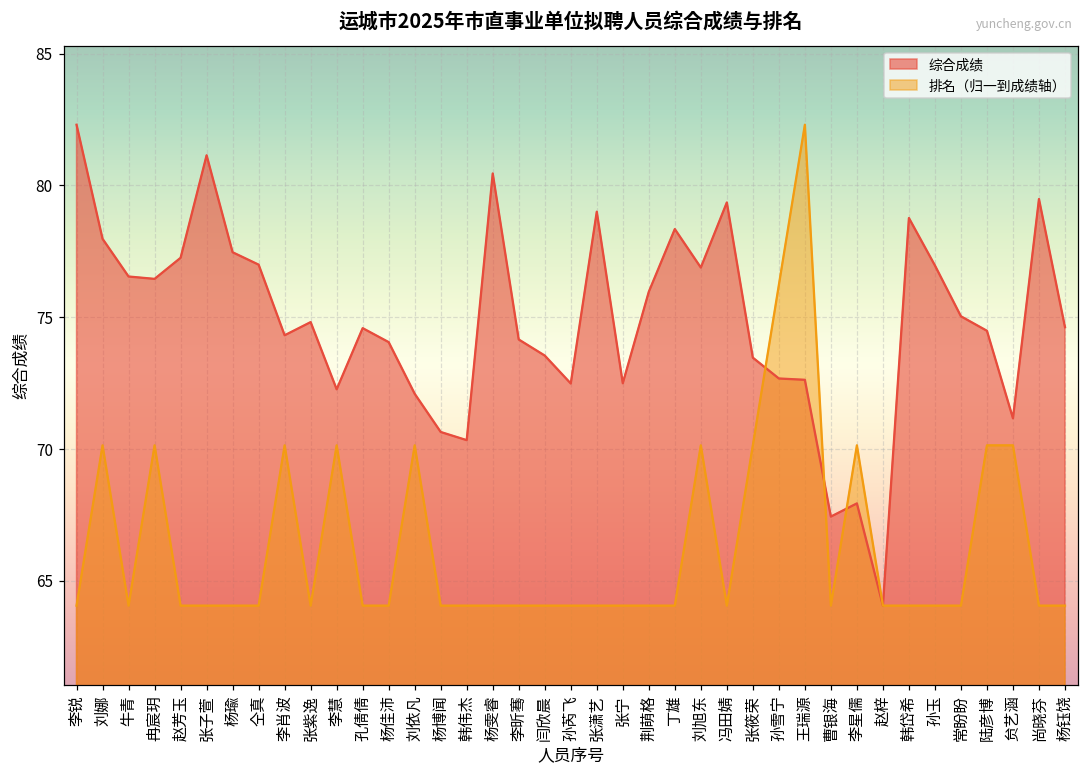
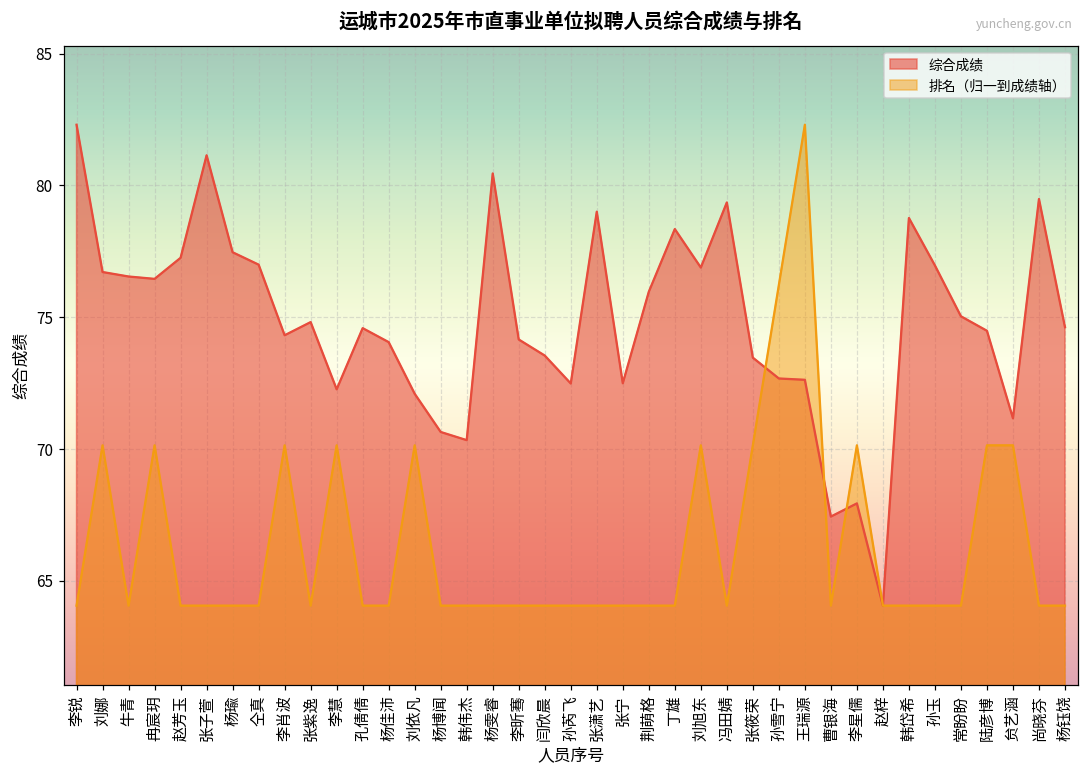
  {
    "综合成绩": {
      "李锐": 82.3,
-     "刘娜": 78.0,
+     "刘娜": 76.7,
      "牛青": 76.5,
      "冉宸玥": 76.5,
      "赵芳玉": 77.3,
      "张子萱": 81.1,
      "杨瑜": 77.5,
      "仝真": 77.0,
      "李肖波": 74.3,
      "张紫逸": 74.8,
      "李慧": 72.3,
      "孔倩倩": 74.6,
      "杨佳沛": 74.1,
      "刘依凡": 72.1,
      "杨博闻": 70.6,
      "韩伟杰": 70.3,
      "杨雯睿": 80.5,
      "李昕骞": 74.2,
      "闫欣晨": 73.5,
      "孙芮飞": 72.5,
      "张潇艺": 79.0,
      "张宁": 72.5,
      "荆萌格": 76.0,
      "丁雄": 78.3,
      "刘旭东": 76.9,
      "冯田婧": 79.4,
      "张筱荣": 73.5,
      "孙雪宁": 72.7,
      "王瑞源": 72.6,
      "曹银海": 67.4,
      "李星儒": 67.9,
      "韩岱希": 78.8,
      "孙玉": 77.0,
      "常盼盼": 75.0,
      "陆彦博": 74.5,
      "贠艺涵": 71.2,
      "尚晓芬": 79.5,
      "杨钰饶": 74.6
    },
    "排名（归一到成绩轴）": {
      "李锐": 64.1,
      "刘娜": 70.1,
      "牛青": 64.1,
      "冉宸玥": 70.1,
      "赵芳玉": 64.1,
      "张子萱": 64.1,
      "杨瑜": 64.1,
      "仝真": 64.1,
      "李肖波": 70.1,
      "张紫逸": 64.1,
      "李慧": 70.1,
      "孔倩倩": 64.1,
      "杨佳沛": 64.1,
      "刘依凡": 70.1,
      "杨博闻": 64.1,
      "韩伟杰": 64.1,
      "杨雯睿": 64.1,
      "李昕骞": 64.1,
      "闫欣晨": 64.1,
      "孙芮飞": 64.1,
      "张潇艺": 64.1,
      "张宁": 64.1,
      "荆萌格": 64.1,
      "丁雄": 64.1,
      "刘旭东": 70.1,
      "冯田婧": 64.1,
      "张筱荣": 70.1,
      "孙雪宁": 76.2,
      "王瑞源": 82.3,
      "曹银海": 64.1,
      "李星儒": 70.1,
      "韩岱希": 64.1,
      "孙玉": 64.1,
      "常盼盼": 64.1,
      "陆彦博": 70.1,
      "贠艺涵": 70.1,
      "尚晓芬": 64.1,
      "杨钰饶": 64.1
    }
  }
